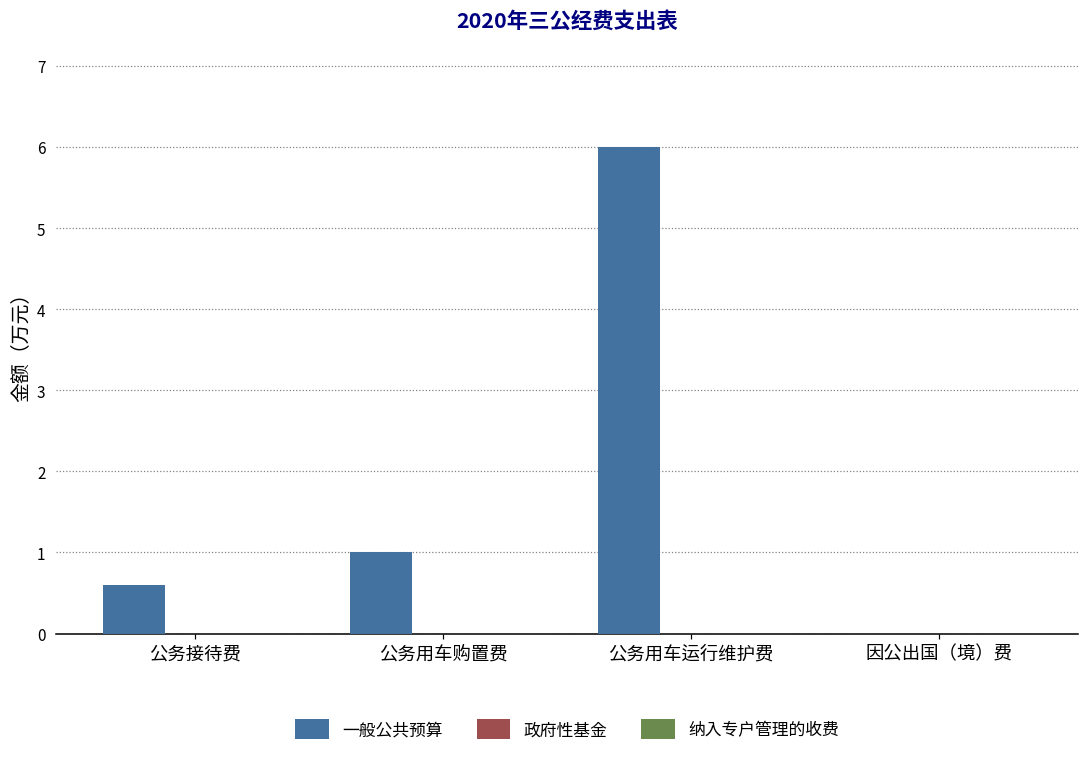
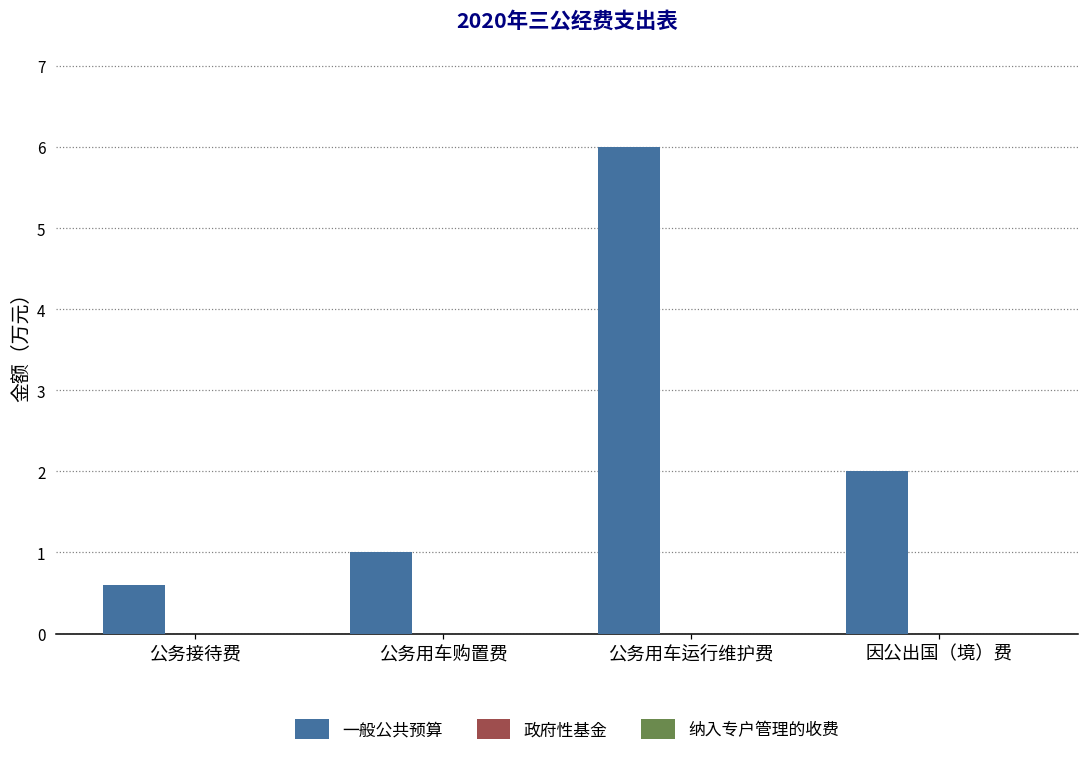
  {
    "一般公共预算": {
      "公务接待费": 0.6,
      "公务用车购置费": 1,
      "公务用车运行维护费": 6,
-     "因公出国（境）费": 0
+     "因公出国（境）费": 2
    },
    "政府性基金": {
      "公务接待费": 0,
      "公务用车购置费": 0,
      "公务用车运行维护费": 0,
      "因公出国（境）费": 0
    },
    "纳入专户管理的收费": {
      "公务接待费": 0,
      "公务用车购置费": 0,
      "公务用车运行维护费": 0,
      "因公出国（境）费": 0
    }
  }
